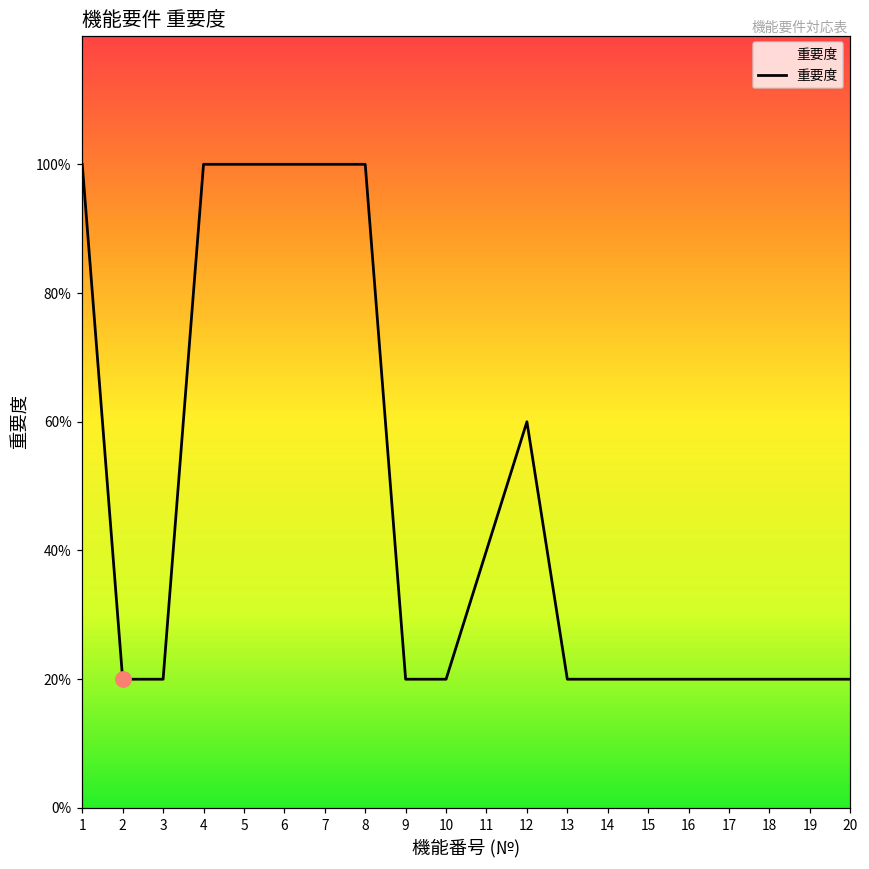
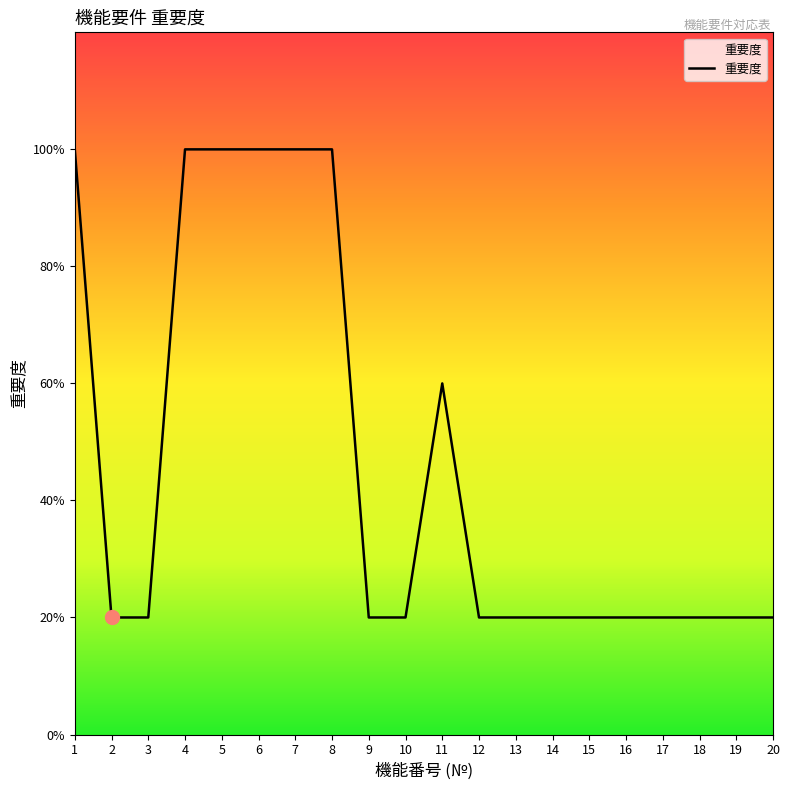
  {
    "重要度": {
      "1": "100%",
      "3": "20%",
      "4": "100%",
      "5": "100%",
      "6": "100%",
      "7": "100%",
      "8": "100%",
      "9": "20%",
      "10": "20%",
-     "11": "40%",
-     "12": "60%",
+     "11": "60%",
+     "12": "20%",
      "13": "20%",
      "14": "20%",
      "15": "20%",
      "16": "20%",
      "17": "20%",
      "18": "20%",
      "19": "20%",
      "20": "20%"
    }
  }
